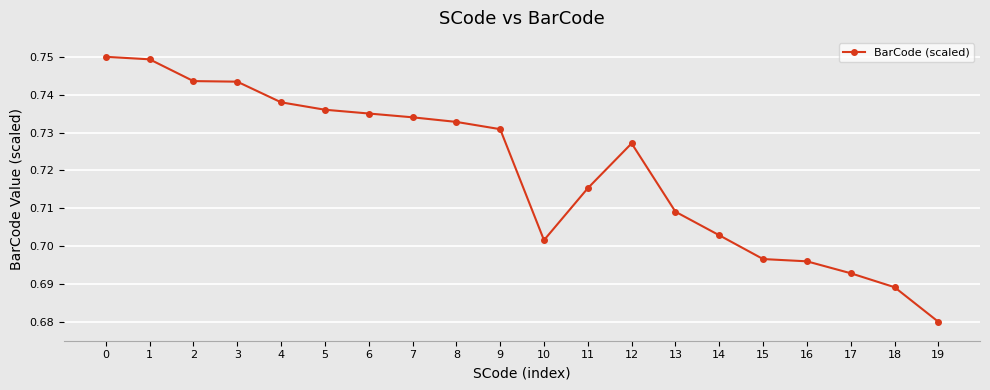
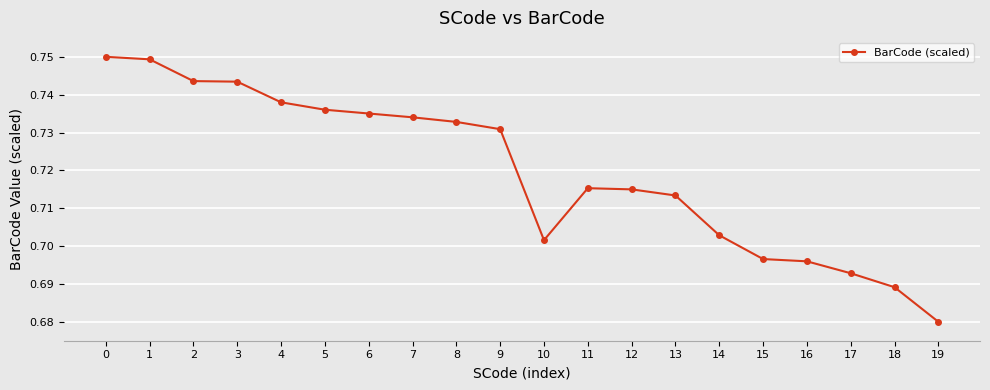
  {
    "0": 0.750,
    "1": 0.749,
    "2": 0.744,
    "3": 0.743,
    "4": 0.738,
    "5": 0.736,
    "6": 0.735,
    "7": 0.734,
    "8": 0.733,
    "9": 0.731,
    "10": 0.702,
    "11": 0.715,
-   "12": 0.727,
-   "13": 0.709,
+   "12": 0.715,
+   "13": 0.713,
    "14": 0.703,
    "15": 0.697,
    "16": 0.696,
    "17": 0.693,
    "18": 0.689,
    "19": 0.680
  }
